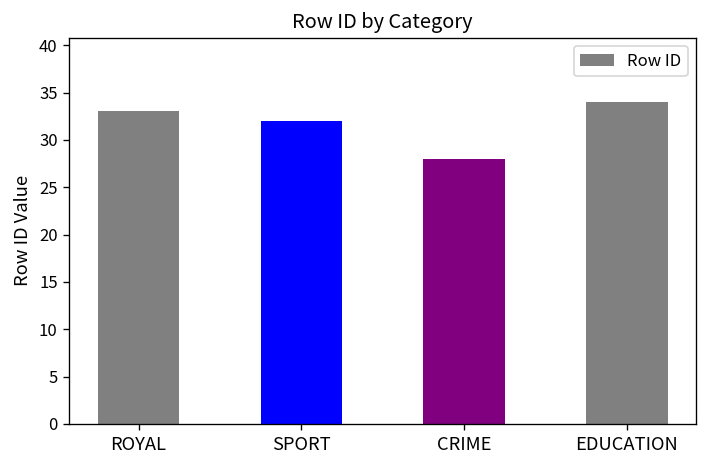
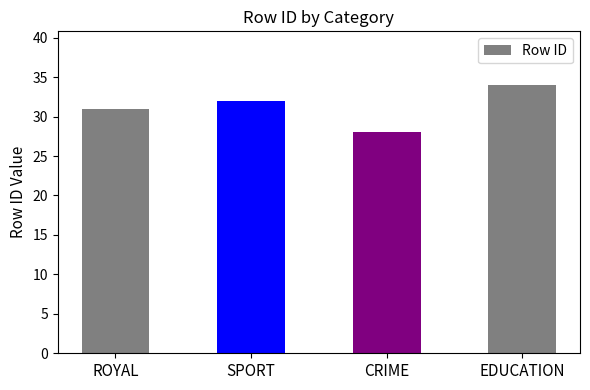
  {
-   "ROYAL": 33,
+   "ROYAL": 31,
    "SPORT": 32,
    "CRIME": 28,
    "EDUCATION": 34
  }
